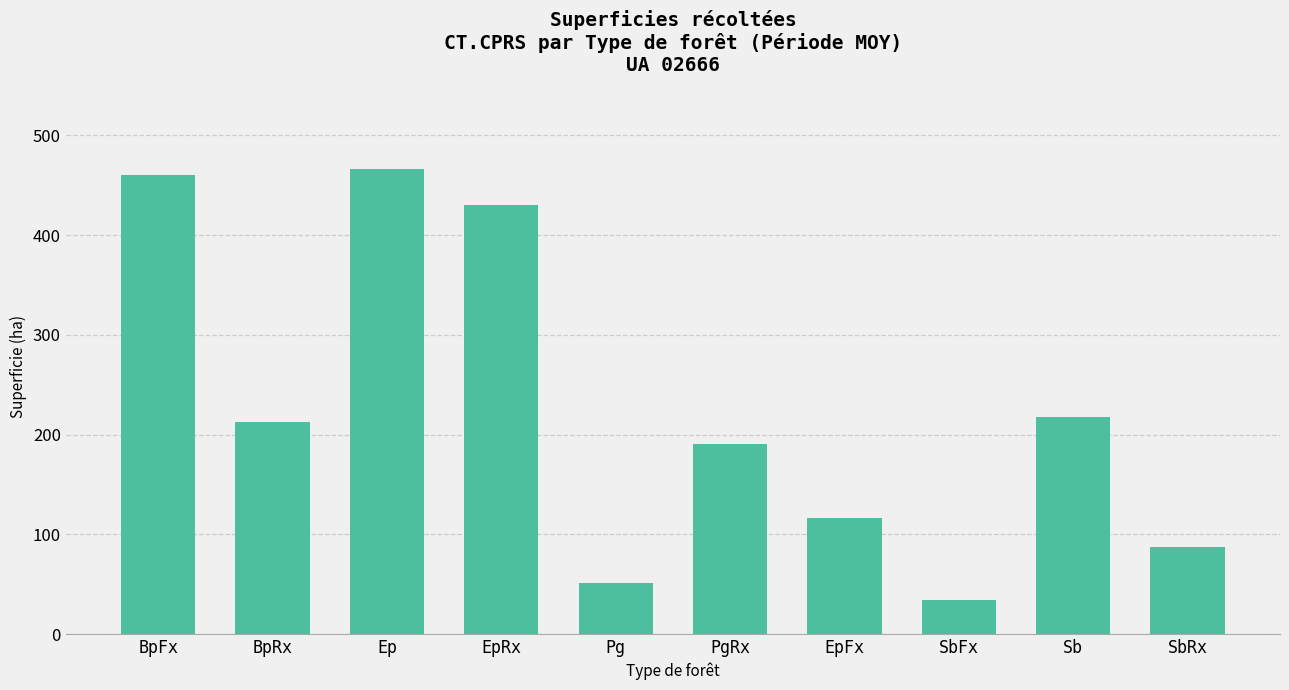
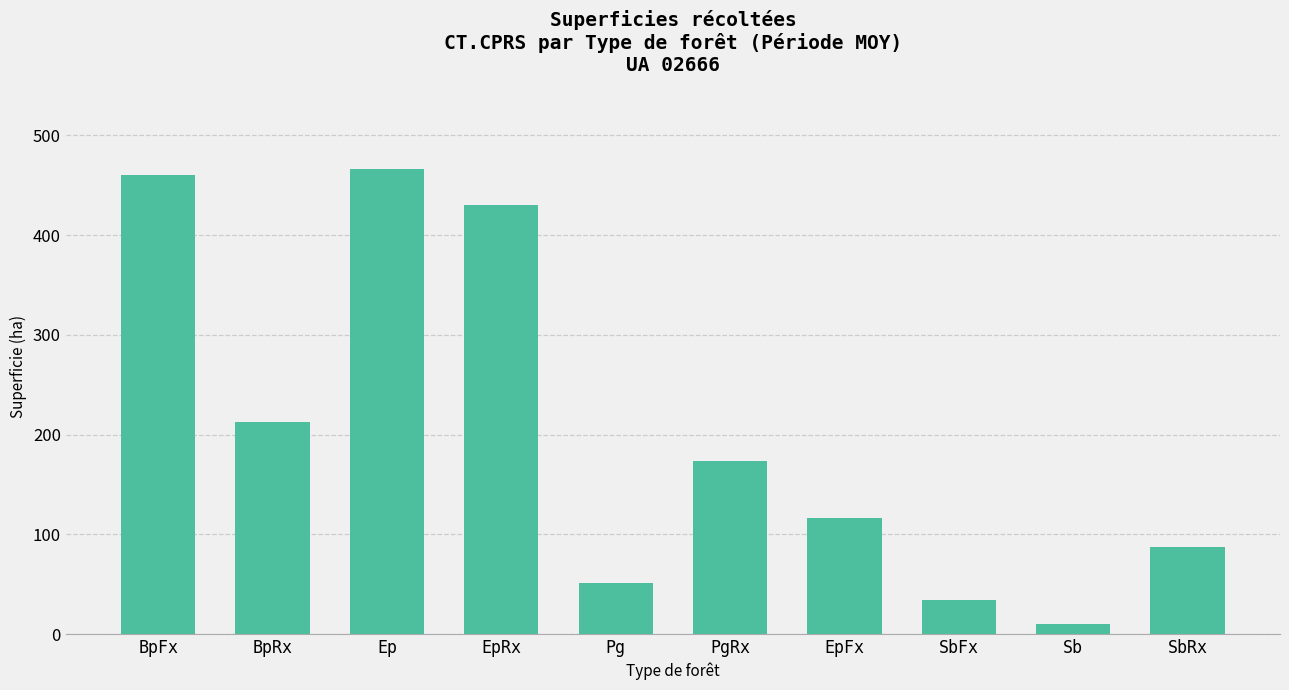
  {
    "BpFx": 460,
    "BpRx": 210,
    "Ep": 470,
    "EpRx": 430,
    "Pg": 50,
-   "PgRx": 190,
+   "PgRx": 170,
    "EpFx": 120,
    "SbFx": 30,
-   "Sb": 220,
+   "Sb": 10,
    "SbRx": 90
  }
